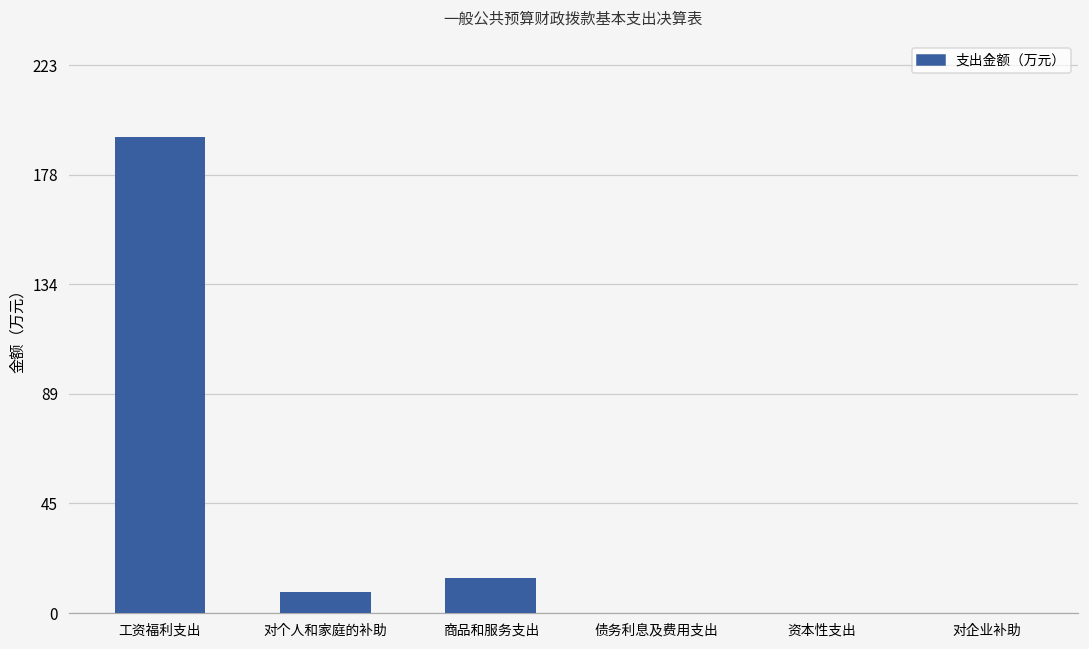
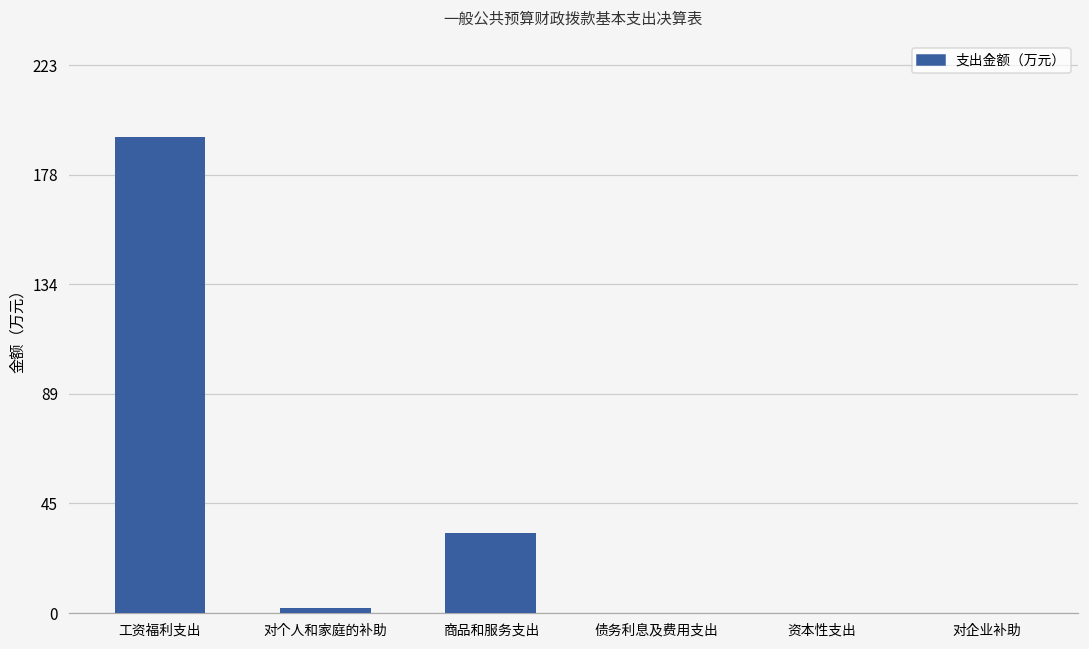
  {
    "工资福利支出": 194,
-   "对个人和家庭的补助": 9,
-   "商品和服务支出": 14,
+   "对个人和家庭的补助": 2,
+   "商品和服务支出": 32,
    "债务利息及费用支出": 0,
    "资本性支出": 0,
    "对企业补助": 0
  }
